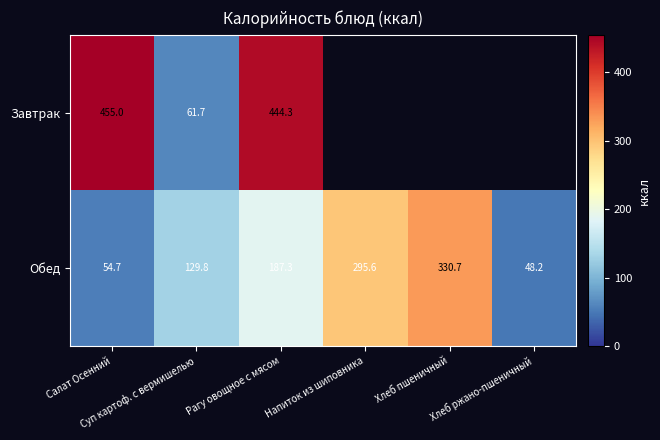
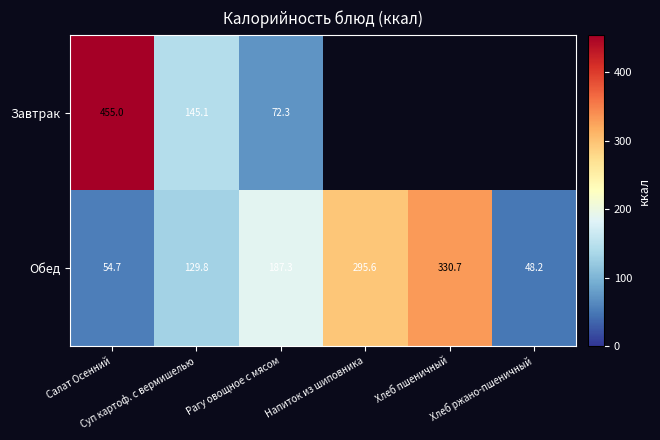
  {
    "Завтрак": {
      "Салат Осенний": 455.0,
-     "Суп картоф. с вермишелью": 61.7,
-     "Рагу овощное с мясом": 444.3
+     "Суп картоф. с вермишелью": 145.1,
+     "Рагу овощное с мясом": 72.3
    },
    "Обед": {
      "Салат Осенний": 54.7,
      "Суп картоф. с вермишелью": 129.8,
      "Напиток из шиповника": 295.6,
      "Хлеб пшеничный": 330.7,
      "Хлеб ржано-пшеничный": 48.2
    }
  }
